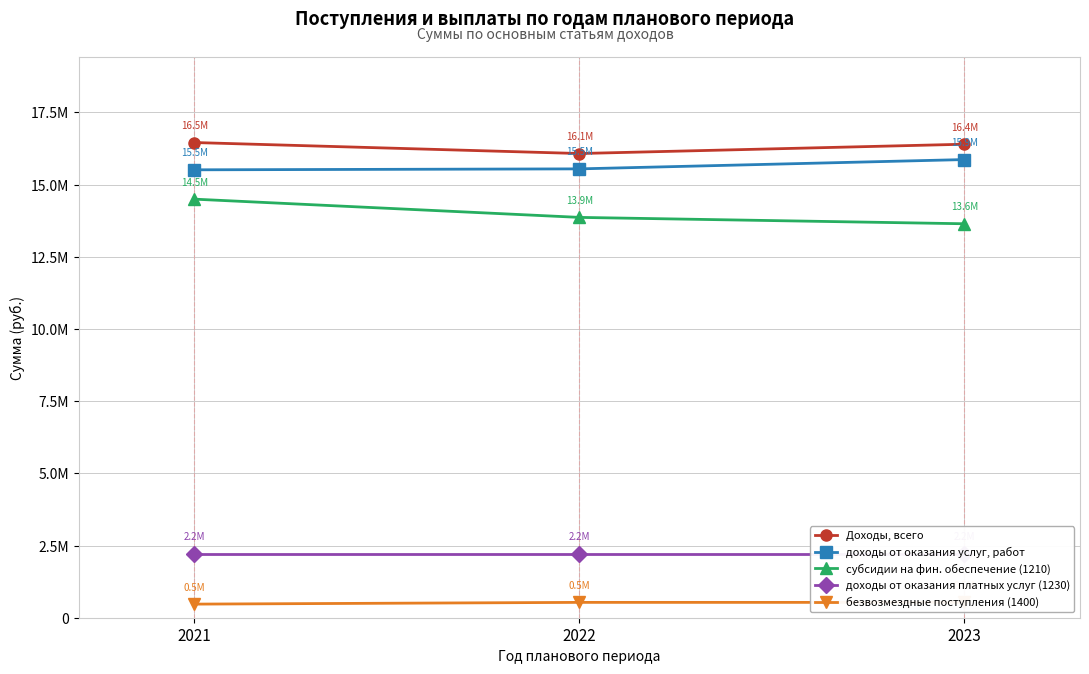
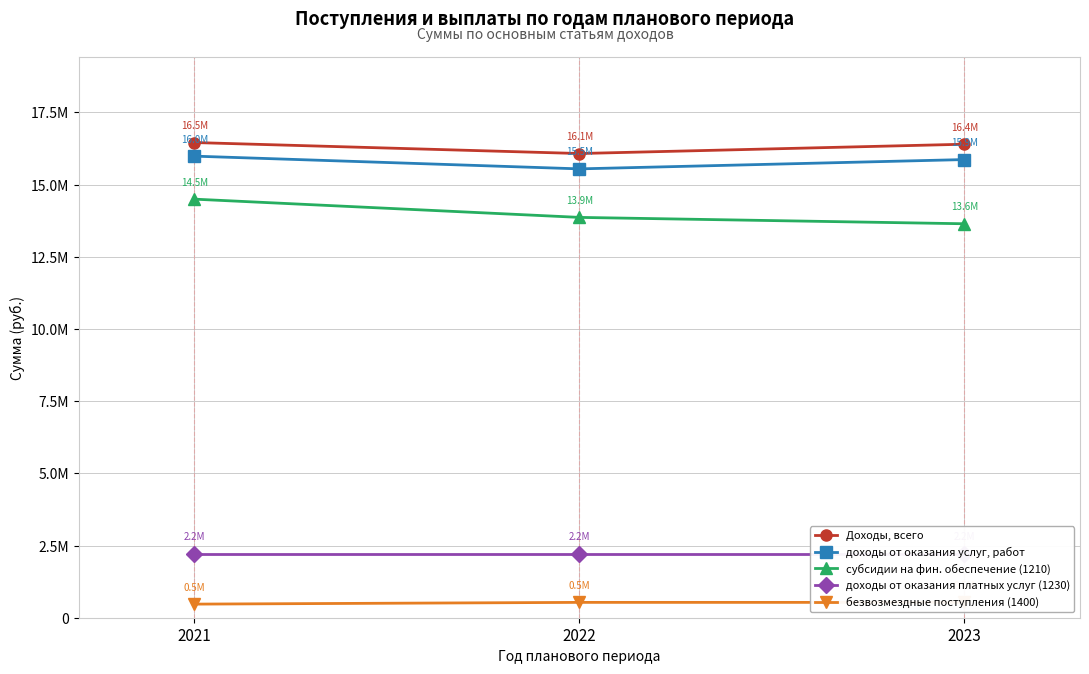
  {
    "Доходы, всего": {
      "2021": "16.5M",
      "2022": "16.1M",
      "2023": "16.4M"
    },
    "доходы от оказания услуг, работ": {
-     "2021": "15.5M"
+     "2021": "16.0M"
    },
    "субсидии на фин. обеспечение (1210)": {
      "2021": "14.5M",
      "2022": "13.9M",
      "2023": "13.6M"
    },
    "доходы от оказания платных услуг (1230)": {
      "2021": "2.2M",
      "2022": "2.2M"
    },
    "безвозмездные поступления (1400)": {
      "2021": "0.5M",
      "2022": "0.5M"
    }
  }
